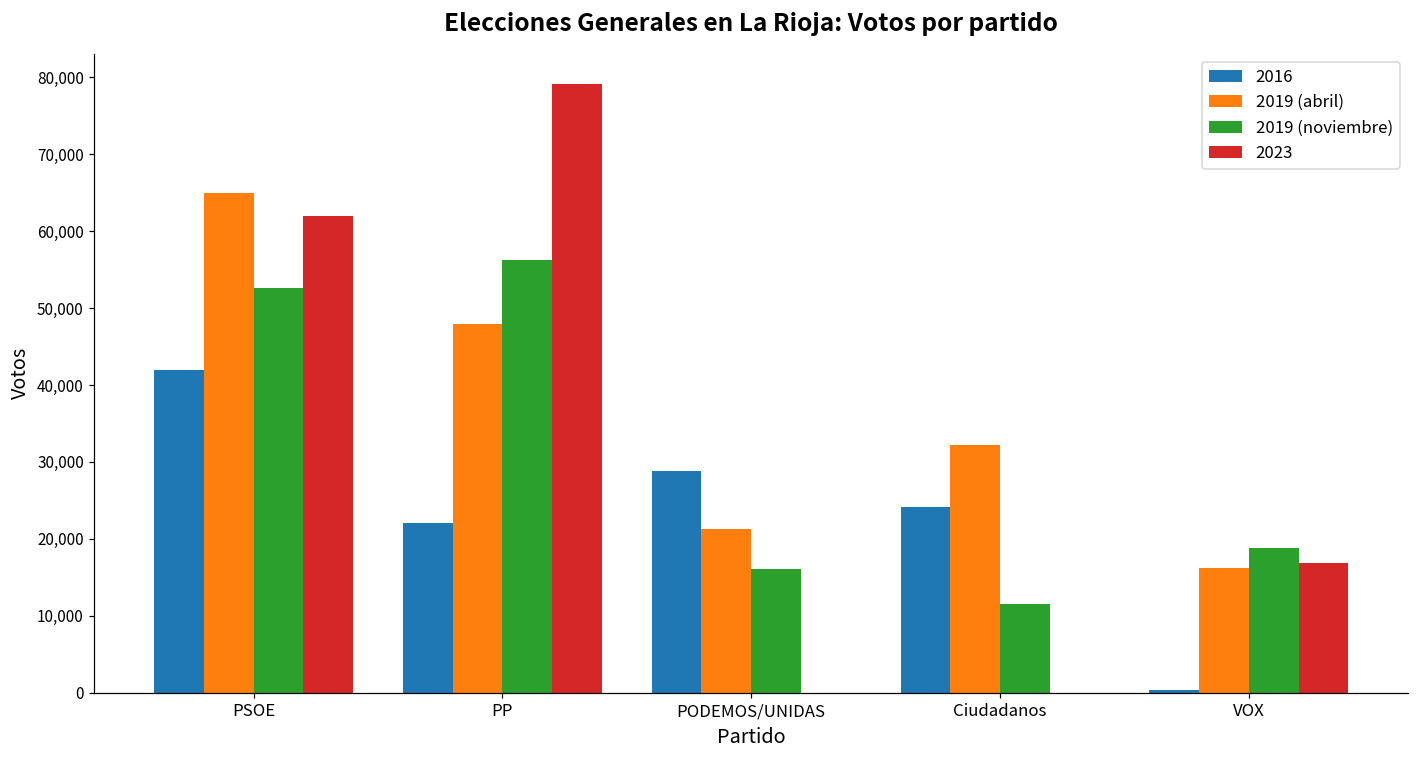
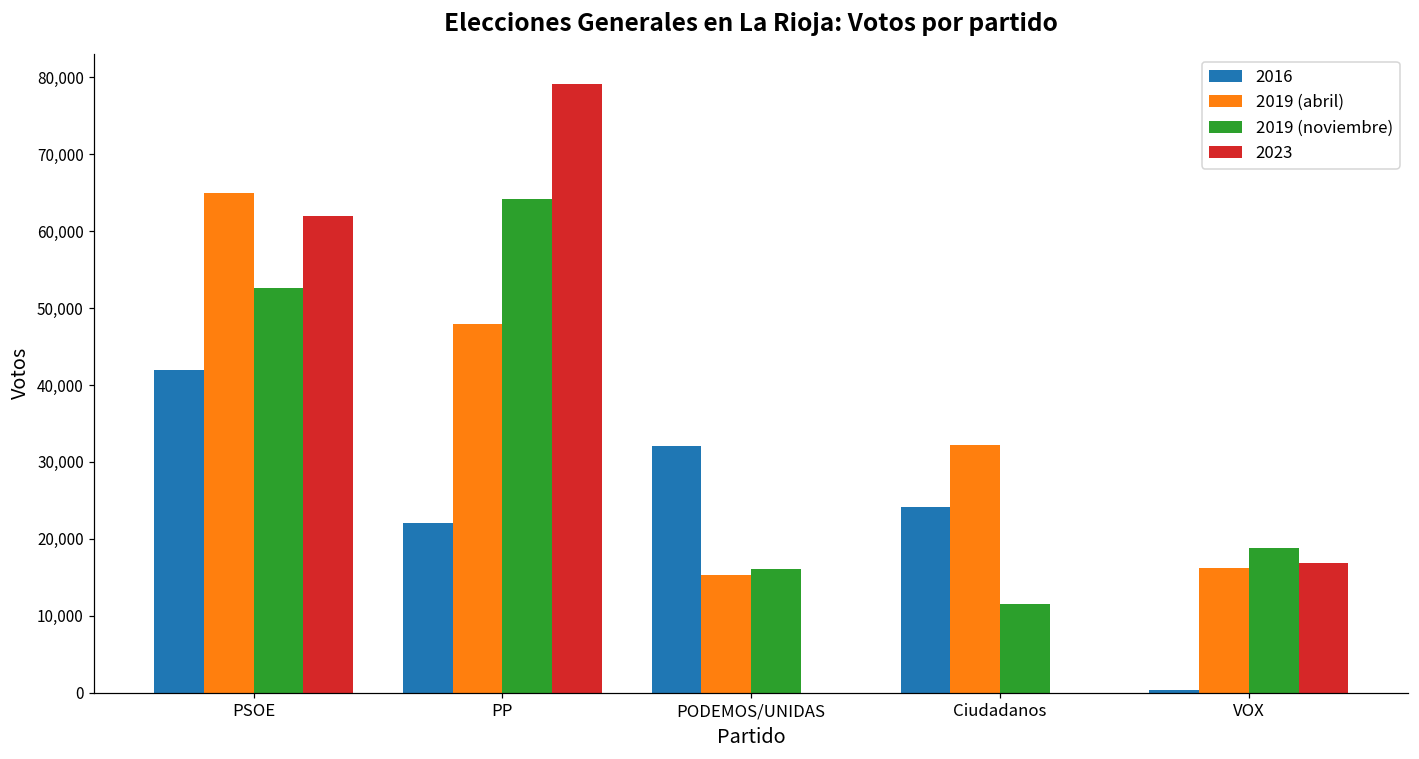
  {
    "2016": {
      "PSOE": "42,000",
      "PP": "22,000",
-     "PODEMOS/UNIDAS": "29,000",
+     "PODEMOS/UNIDAS": "32,000",
      "Ciudadanos": "24,000",
      "VOX": "0"
    },
    "2019 (abril)": {
      "PSOE": "65,000",
      "PP": "48,000",
-     "PODEMOS/UNIDAS": "21,000",
+     "PODEMOS/UNIDAS": "15,000",
      "Ciudadanos": "32,000",
      "VOX": "16,000"
    },
    "2019 (noviembre)": {
      "PSOE": "53,000",
-     "PP": "56,000",
+     "PP": "64,000",
      "PODEMOS/UNIDAS": "16,000",
      "Ciudadanos": "12,000",
      "VOX": "19,000"
    },
    "2023": {
      "PSOE": "62,000",
      "PP": "79,000",
      "PODEMOS/UNIDAS": "0",
      "Ciudadanos": "0",
      "VOX": "17,000"
    }
  }
